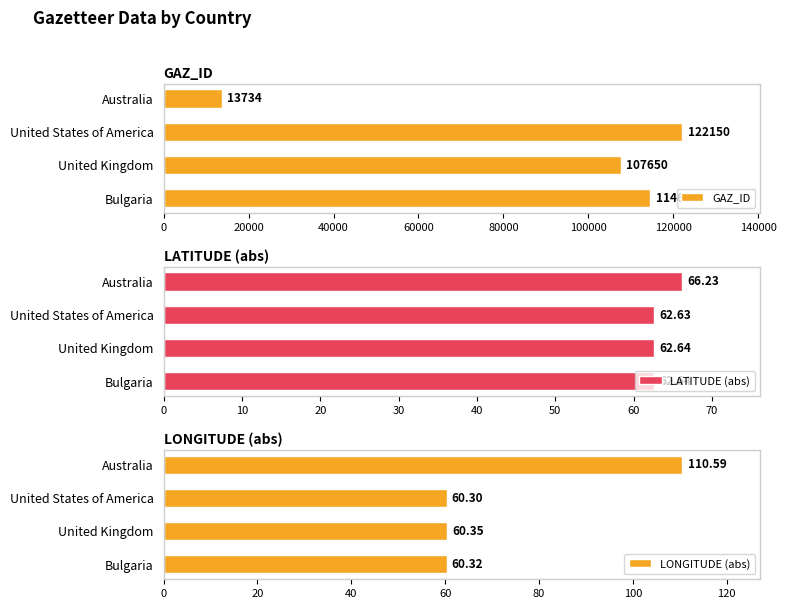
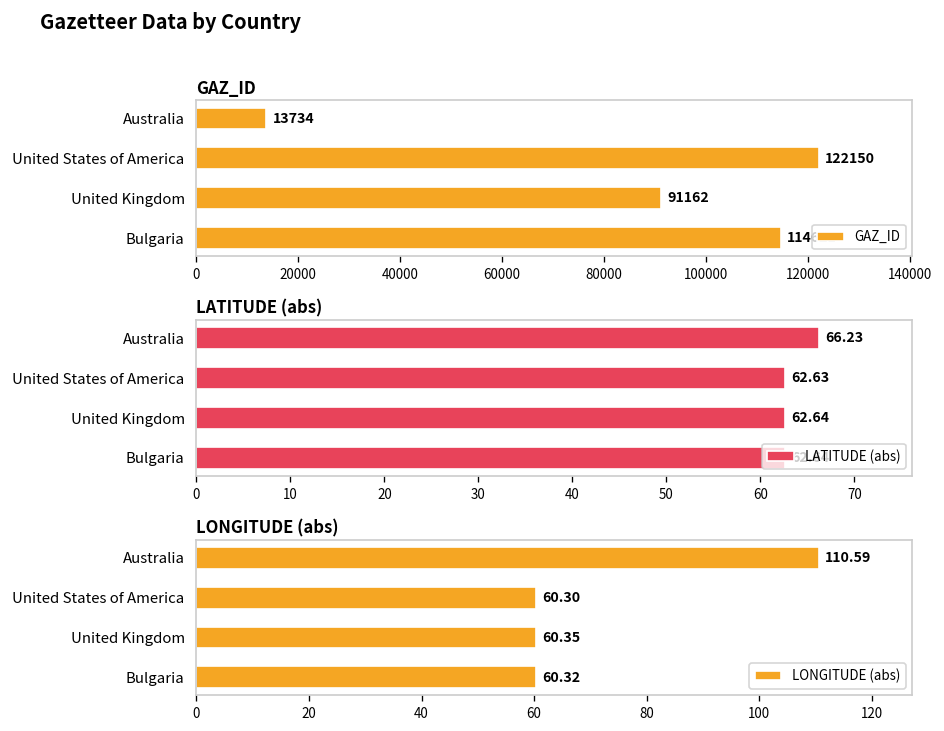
  {
    "GAZ_ID": {
      "Australia": 13734,
      "United States of America": 122150,
-     "United Kingdom": 107650
+     "United Kingdom": 91162
    },
    "LATITUDE (abs)": {
      "Australia": 66.23,
      "United States of America": 62.63,
      "United Kingdom": 62.64
    },
    "LONGITUDE (abs)": {
      "Australia": 110.59,
      "United States of America": 60.30,
      "United Kingdom": 60.35,
      "Bulgaria": 60.32
    }
  }
